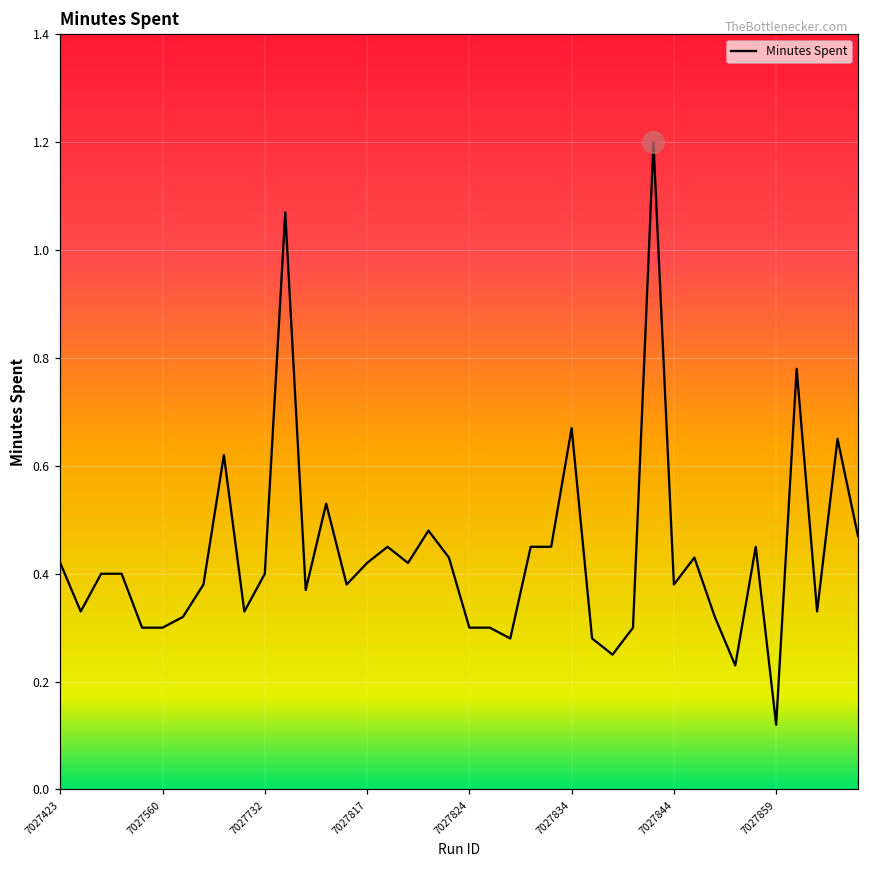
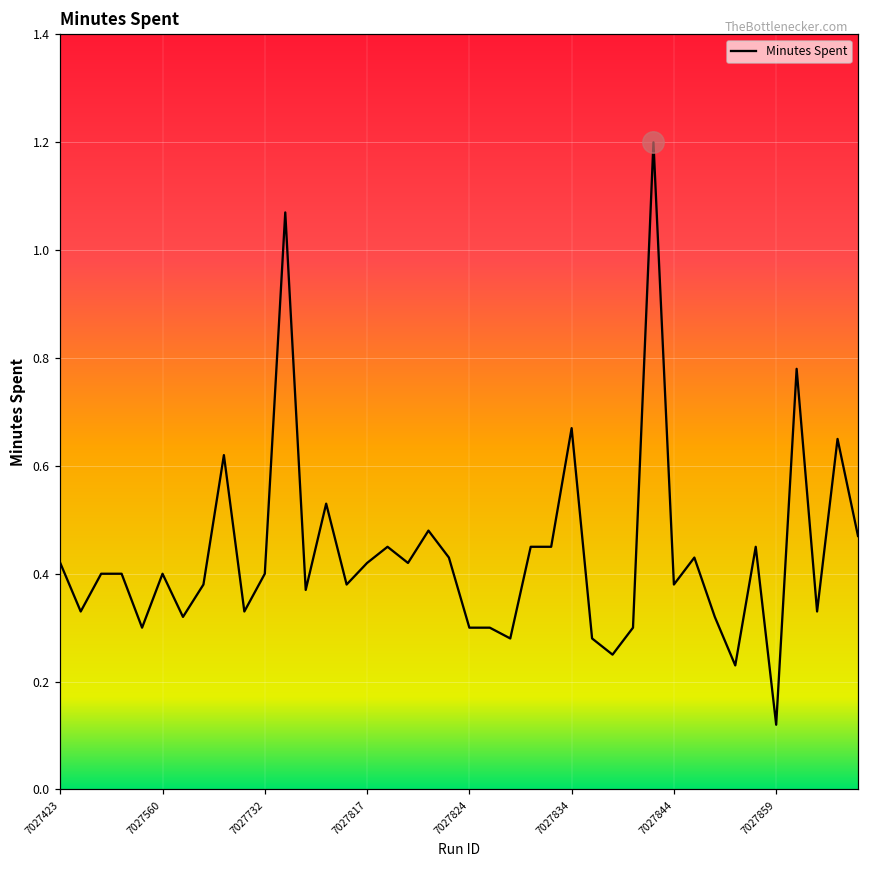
  {
    "Minutes Spent": {
      "7027423": 0.42,
-     "7027560": 0.3,
+     "7027560": 0.4,
      "7027732": 0.4,
      "7027817": 0.42,
      "7027824": 0.3,
      "7027834": 0.67,
      "7027844": 0.38,
      "7027859": 0.12
    }
  }
